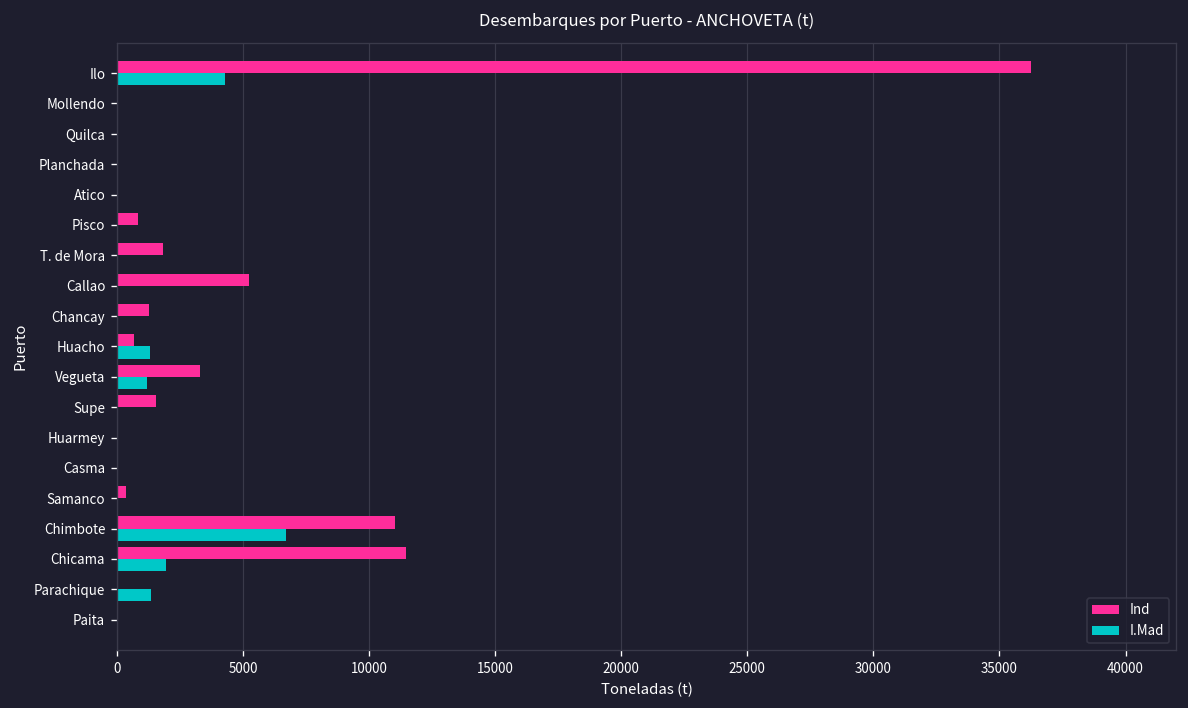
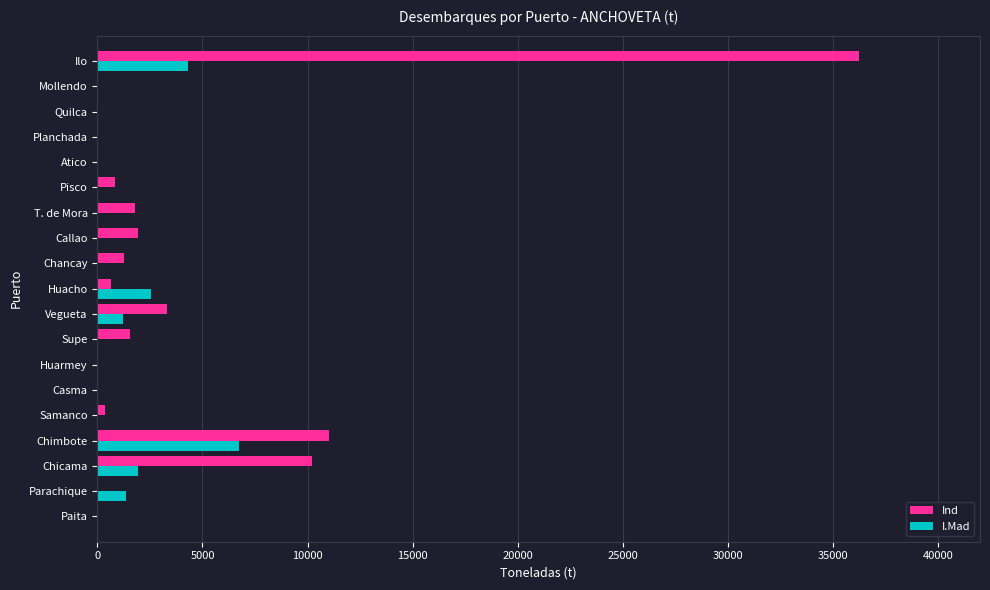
  {
    "Ind": {
      "Ilo": 36300,
      "Mollendo": 0,
      "Quilca": 0,
      "Planchada": 0,
      "Atico": 0,
      "Pisco": 800,
      "T. de Mora": 1800,
-     "Callao": 5300,
+     "Callao": 1900,
      "Chancay": 1300,
      "Huacho": 700,
      "Vegueta": 3300,
      "Supe": 1600,
      "Huarmey": 0,
      "Casma": 0,
      "Samanco": 400,
      "Chimbote": 11000,
-     "Chicama": 11500,
+     "Chicama": 10200,
      "Parachique": 0,
      "Paita": 0
    },
    "I.Mad": {
      "Ilo": 4300,
      "Mollendo": 0,
      "Quilca": 0,
      "Planchada": 0,
      "Atico": 0,
      "Pisco": 0,
      "T. de Mora": 0,
      "Callao": 0,
      "Chancay": 0,
-     "Huacho": 1300,
+     "Huacho": 2600,
      "Vegueta": 1200,
      "Supe": 0,
      "Huarmey": 0,
      "Casma": 0,
      "Samanco": 0,
      "Chimbote": 6700,
      "Chicama": 1900,
      "Parachique": 1400,
      "Paita": 0
    }
  }
